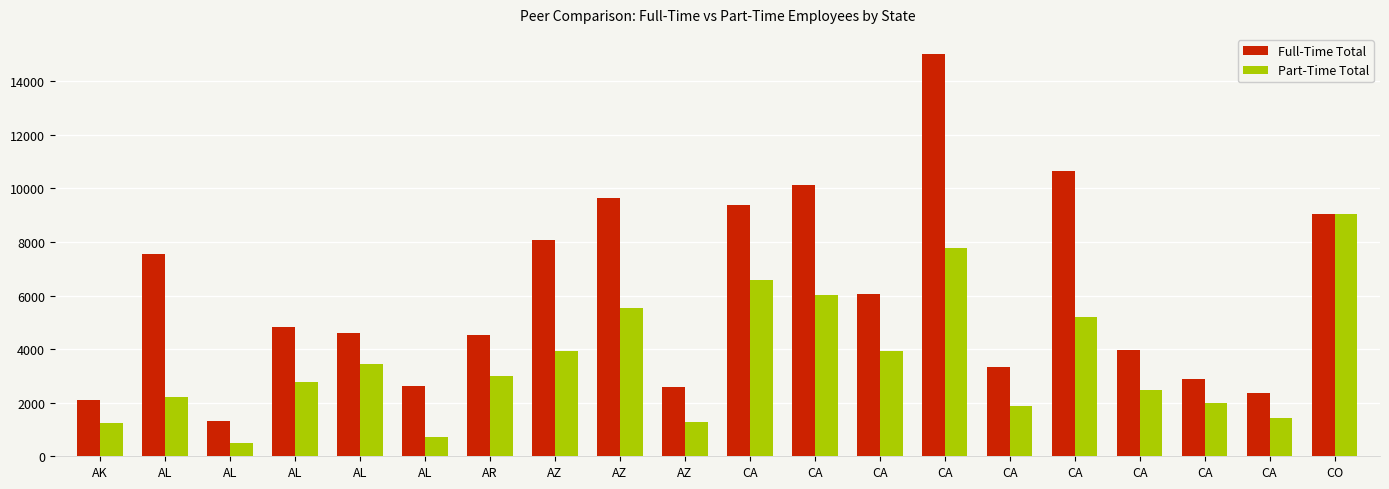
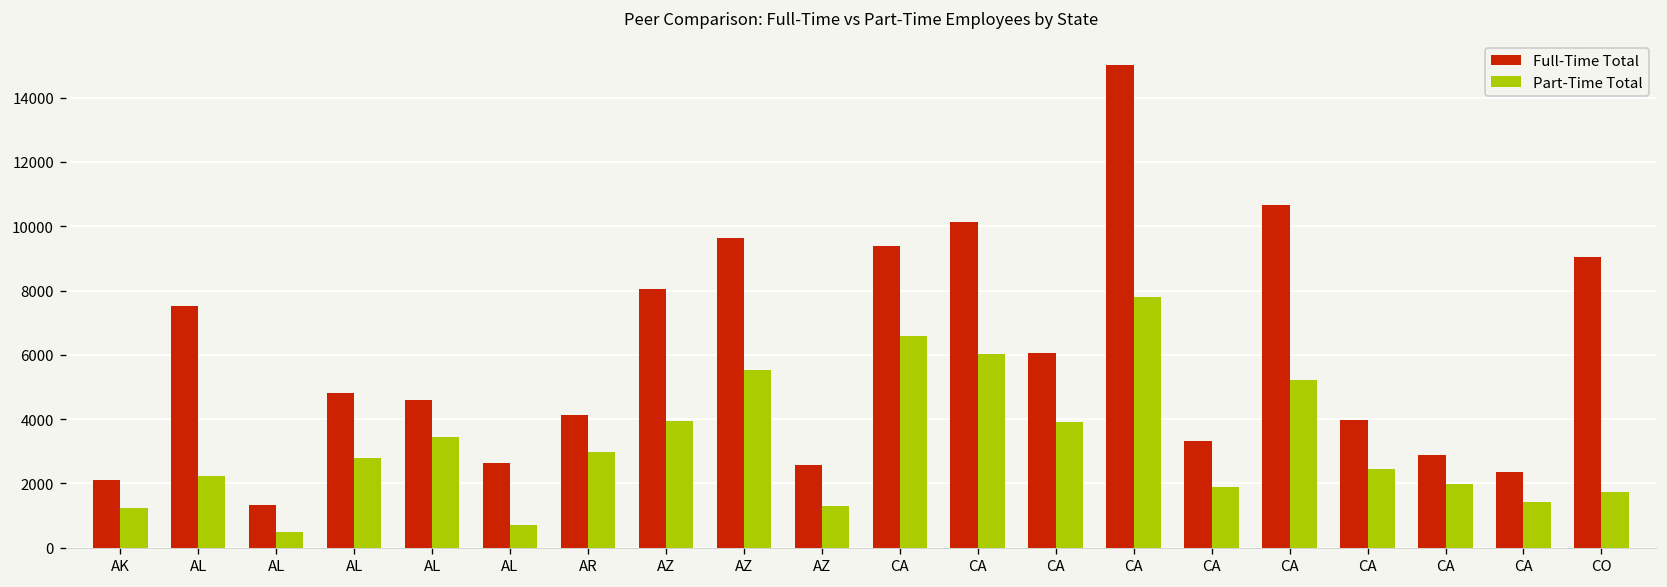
  {
    "Full-Time Total": {
      "AK": 2100,
-     "AR": 4500,
+     "AR": 4100,
      "CO": 9000
    },
    "Part-Time Total": {
      "AK": 1200,
      "AR": 3000,
-     "CO": 9000
+     "CO": 1700
    }
  }
